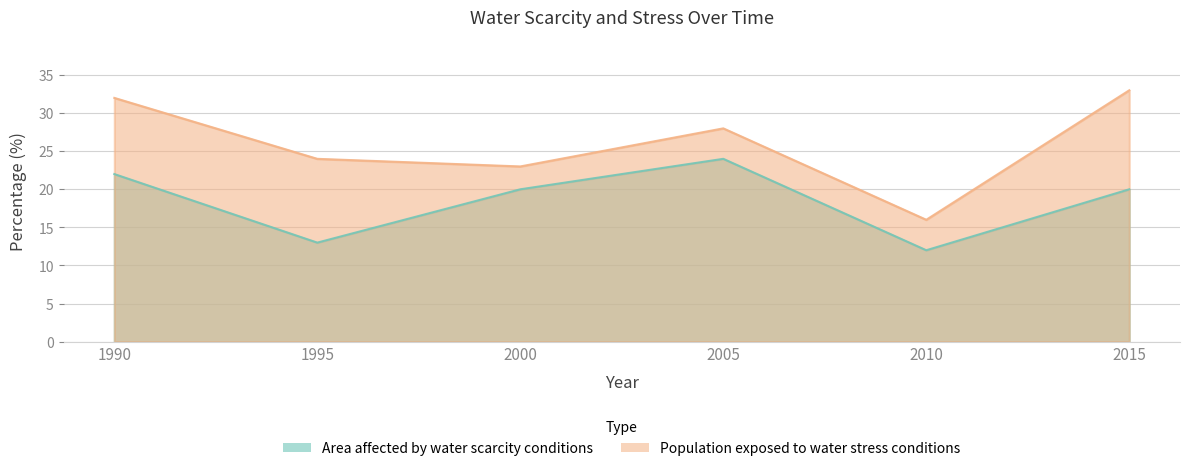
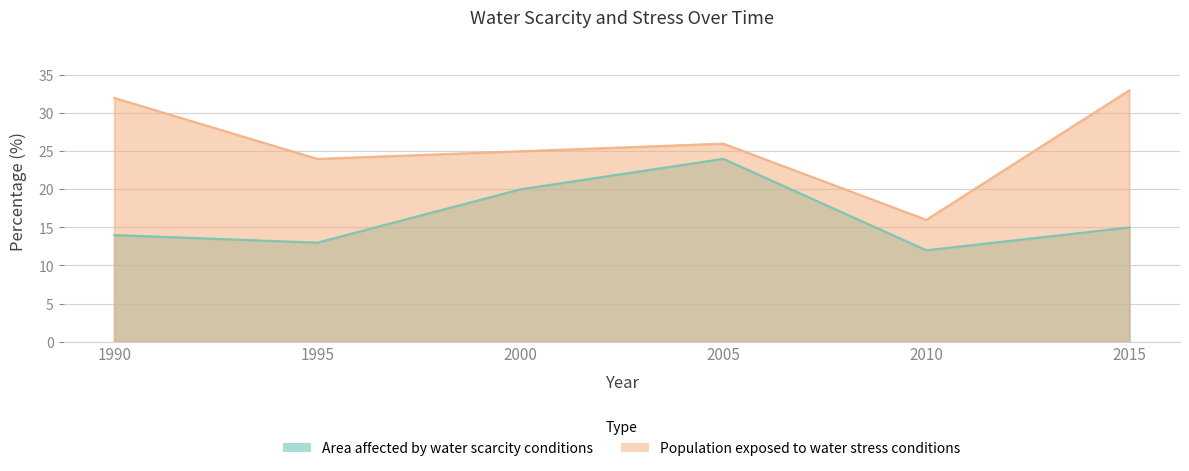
  {
    "Area affected by water scarcity conditions": {
-     "1990": 22,
+     "1990": 14,
      "1995": 13,
      "2000": 20,
      "2005": 24,
      "2010": 12,
-     "2015": 20
+     "2015": 15
    },
    "Population exposed to water stress conditions": {
      "1990": 32,
      "1995": 24,
-     "2000": 23,
-     "2005": 28,
+     "2000": 25,
+     "2005": 26,
      "2010": 16,
      "2015": 33
    }
  }
